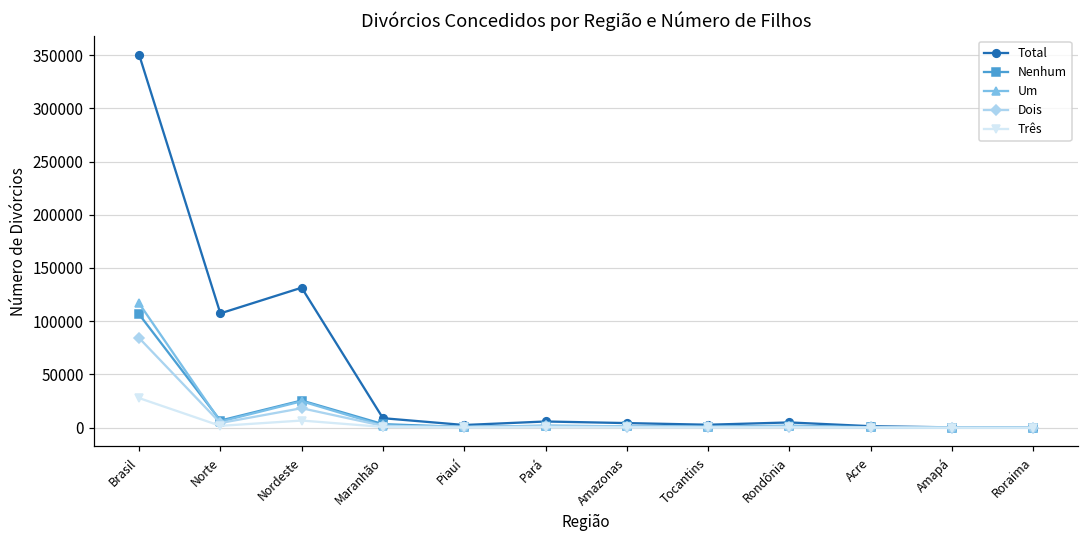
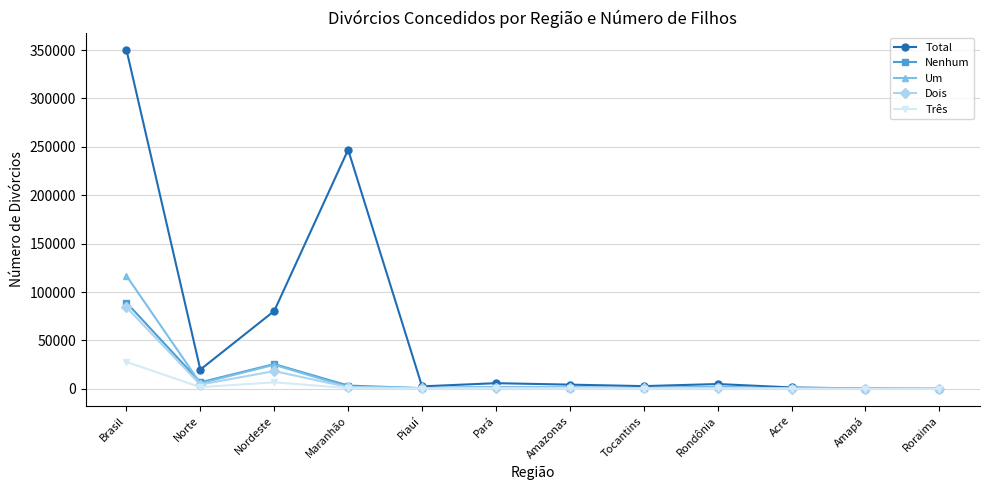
  {
    "Total": {
      "Brasil": 350000,
-     "Norte": 110000,
-     "Nordeste": 130000,
-     "Maranhão": 10000,
+     "Norte": 20000,
+     "Nordeste": 80000,
+     "Maranhão": 250000,
      "Pará": 10000,
      "Amazonas": 0,
      "Rondônia": 0
    },
    "Nenhum": {
-     "Brasil": 110000
+     "Brasil": 90000
    }
  }
